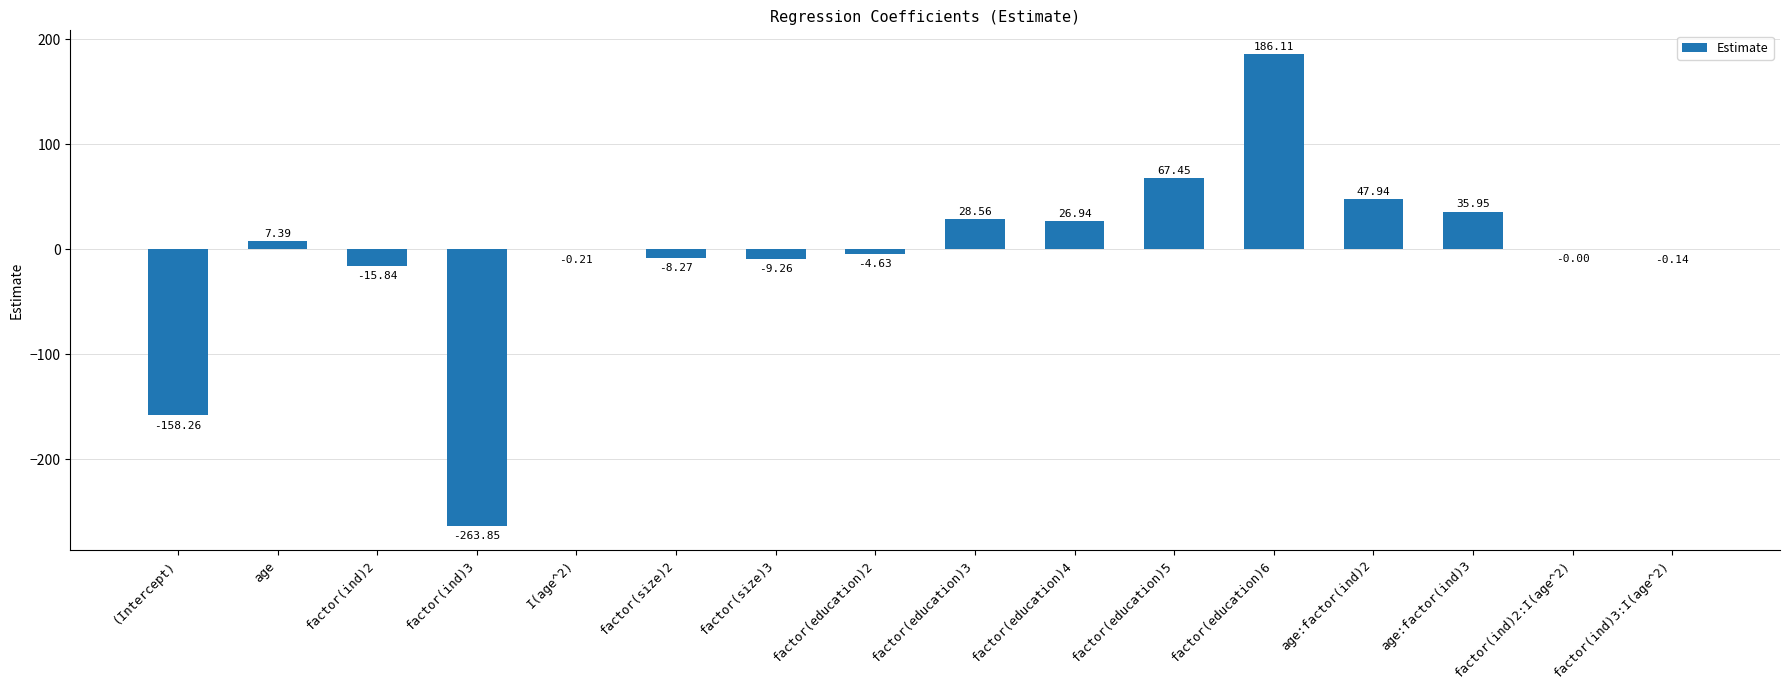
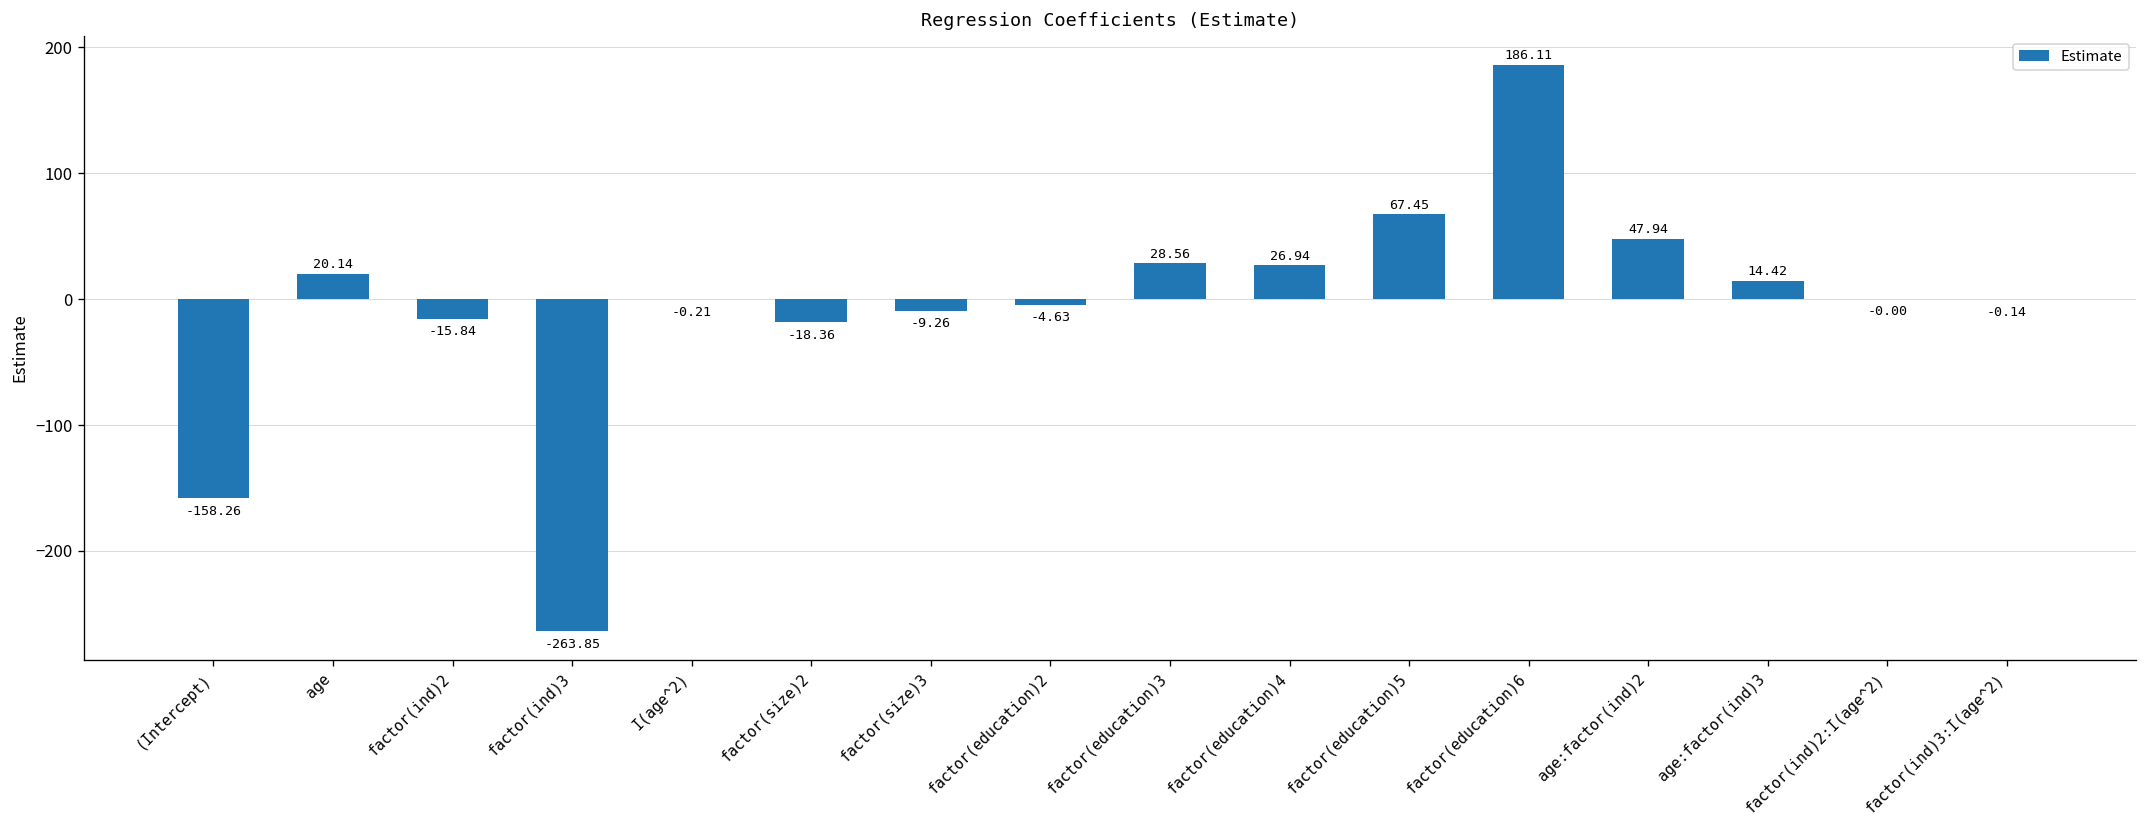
  {
    "(Intercept)": -158.26,
-   "age": 7.39,
+   "age": 20.14,
    "factor(ind)2": -15.84,
    "factor(ind)3": -263.85,
    "I(age^2)": -0.21,
-   "factor(size)2": -8.27,
+   "factor(size)2": -18.36,
    "factor(size)3": -9.26,
    "factor(education)2": -4.63,
    "factor(education)3": 28.56,
    "factor(education)4": 26.94,
    "factor(education)5": 67.45,
    "factor(education)6": 186.11,
    "age:factor(ind)2": 47.94,
-   "age:factor(ind)3": 35.95,
+   "age:factor(ind)3": 14.42,
    "factor(ind)2:I(age^2)": -0.00,
    "factor(ind)3:I(age^2)": -0.14
  }
